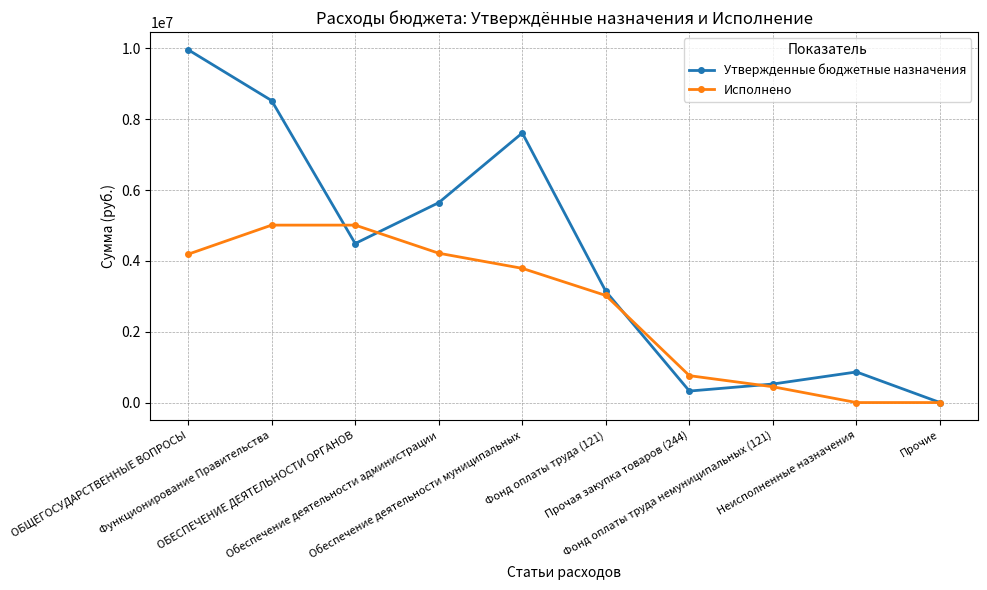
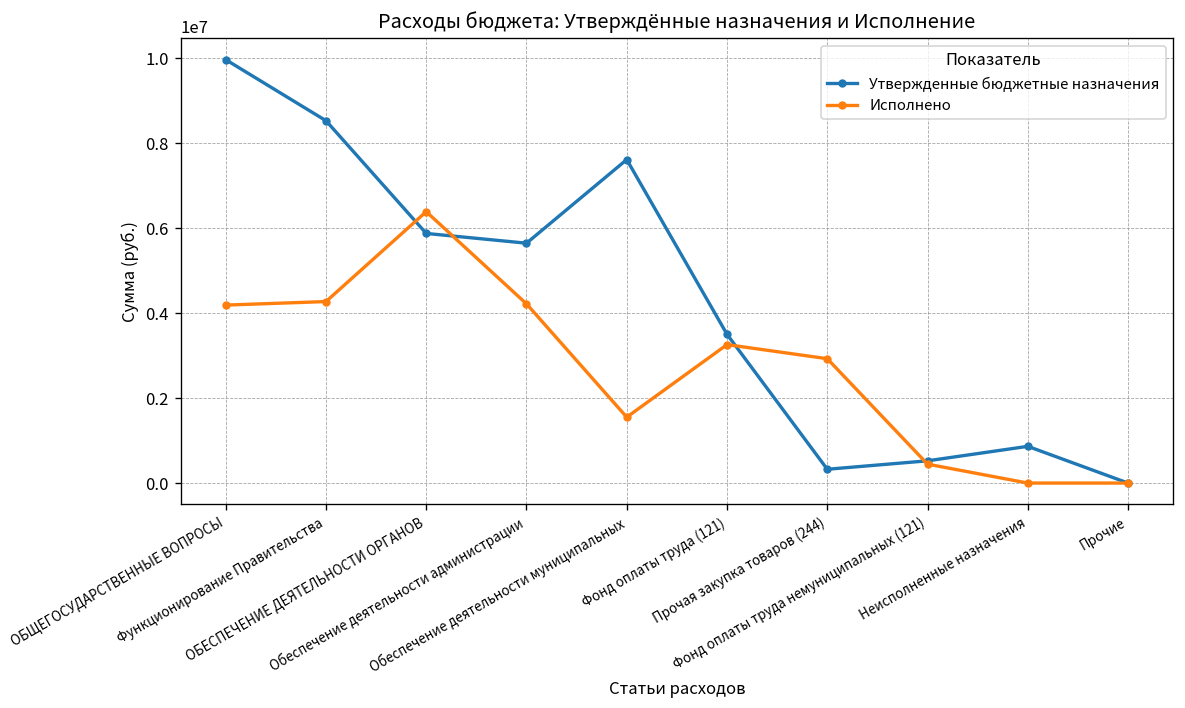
  {
    "Утвержденные бюджетные назначения": {
      "ОБЩЕГОСУДАРСТВЕННЫЕ ВОПРОСЫ": 10000000,
      "Функционирование Правительства": 8500000,
-     "ОБЕСПЕЧЕНИЕ ДЕЯТЕЛЬНОСТИ ОРГАНОВ": 4500000,
+     "ОБЕСПЕЧЕНИЕ ДЕЯТЕЛЬНОСТИ ОРГАНОВ": 5900000,
      "Обеспечение деятельности администрации": 5600000,
      "Обеспечение деятельности муниципальных": 7600000,
-     "Фонд оплаты труда (121)": 3100000,
+     "Фонд оплаты труда (121)": 3500000,
      "Прочая закупка товаров (244)": 300000,
      "Фонд оплаты труда немуниципальных (121)": 500000,
      "Неисполненные назначения": 900000
    },
    "Исполнено": {
      "ОБЩЕГОСУДАРСТВЕННЫЕ ВОПРОСЫ": 4200000,
-     "Функционирование Правительства": 5000000,
-     "ОБЕСПЕЧЕНИЕ ДЕЯТЕЛЬНОСТИ ОРГАНОВ": 5000000,
+     "Функционирование Правительства": 4300000,
+     "ОБЕСПЕЧЕНИЕ ДЕЯТЕЛЬНОСТИ ОРГАНОВ": 6400000,
      "Обеспечение деятельности администрации": 4200000,
-     "Обеспечение деятельности муниципальных": 3800000,
-     "Фонд оплаты труда (121)": 3000000,
-     "Прочая закупка товаров (244)": 800000,
+     "Обеспечение деятельности муниципальных": 1600000,
+     "Фонд оплаты труда (121)": 3300000,
+     "Прочая закупка товаров (244)": 2900000,
      "Фонд оплаты труда немуниципальных (121)": 400000,
      "Неисполненные назначения": 0
    }
  }
